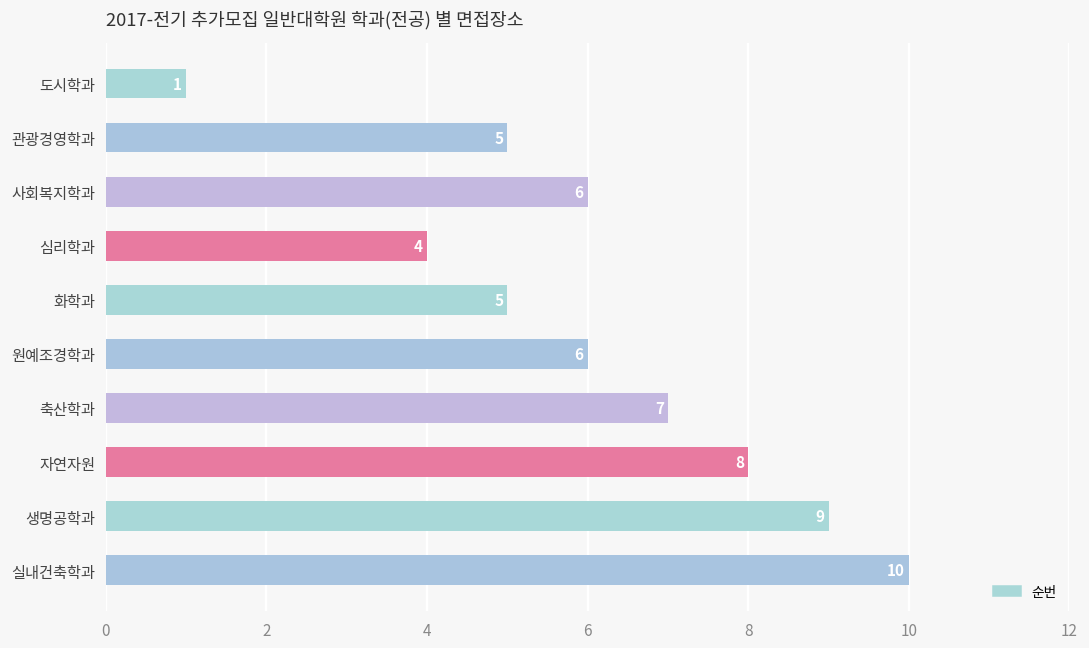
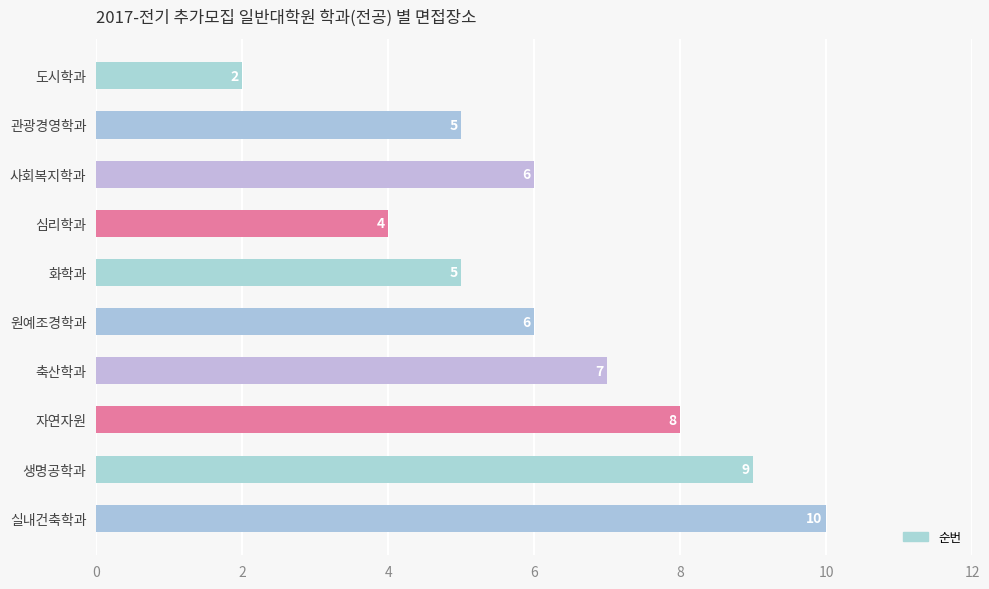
  {
-   "도시학과": 1,
+   "도시학과": 2,
    "관광경영학과": 5,
    "사회복지학과": 6,
    "심리학과": 4,
    "화학과": 5,
    "원예조경학과": 6,
    "축산학과": 7,
    "자연자원": 8,
    "생명공학과": 9,
    "실내건축학과": 10
  }
